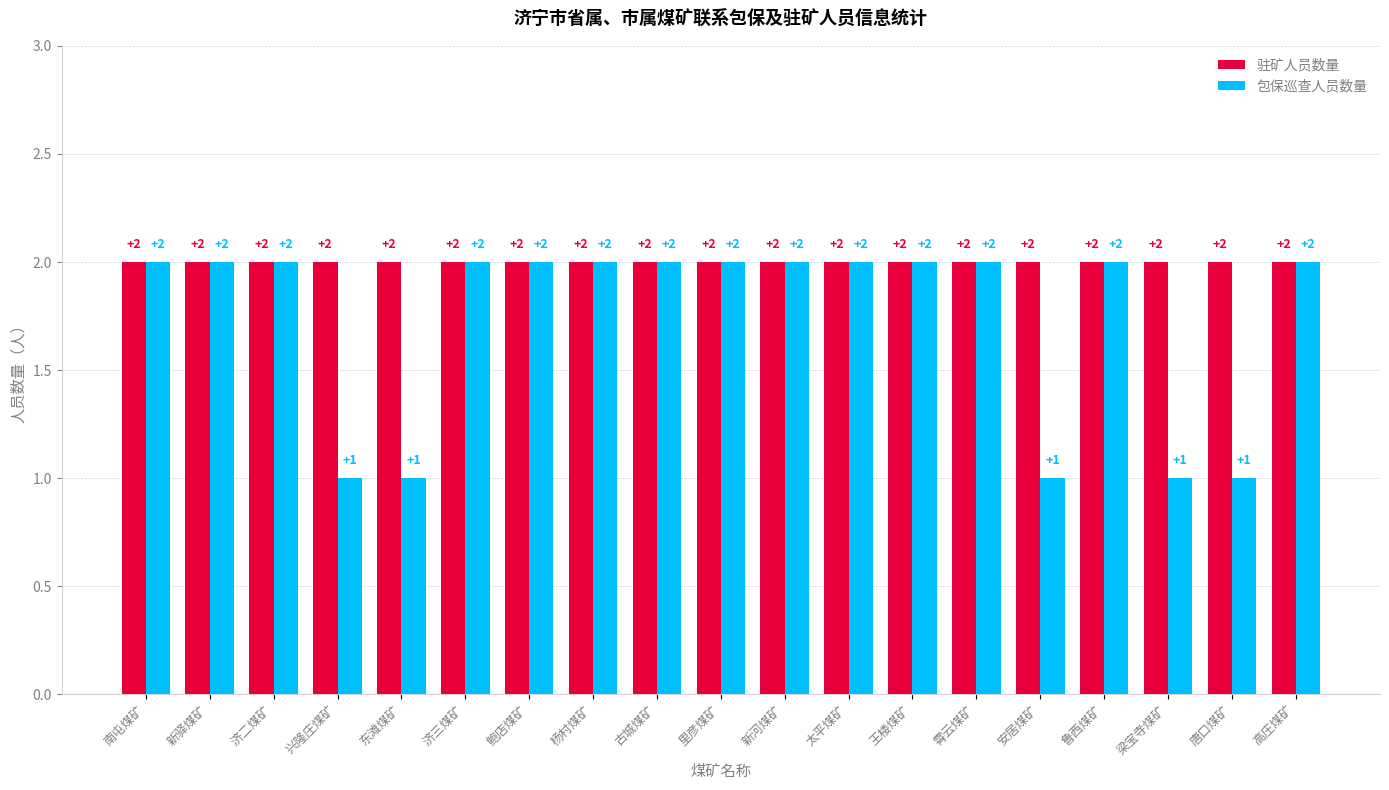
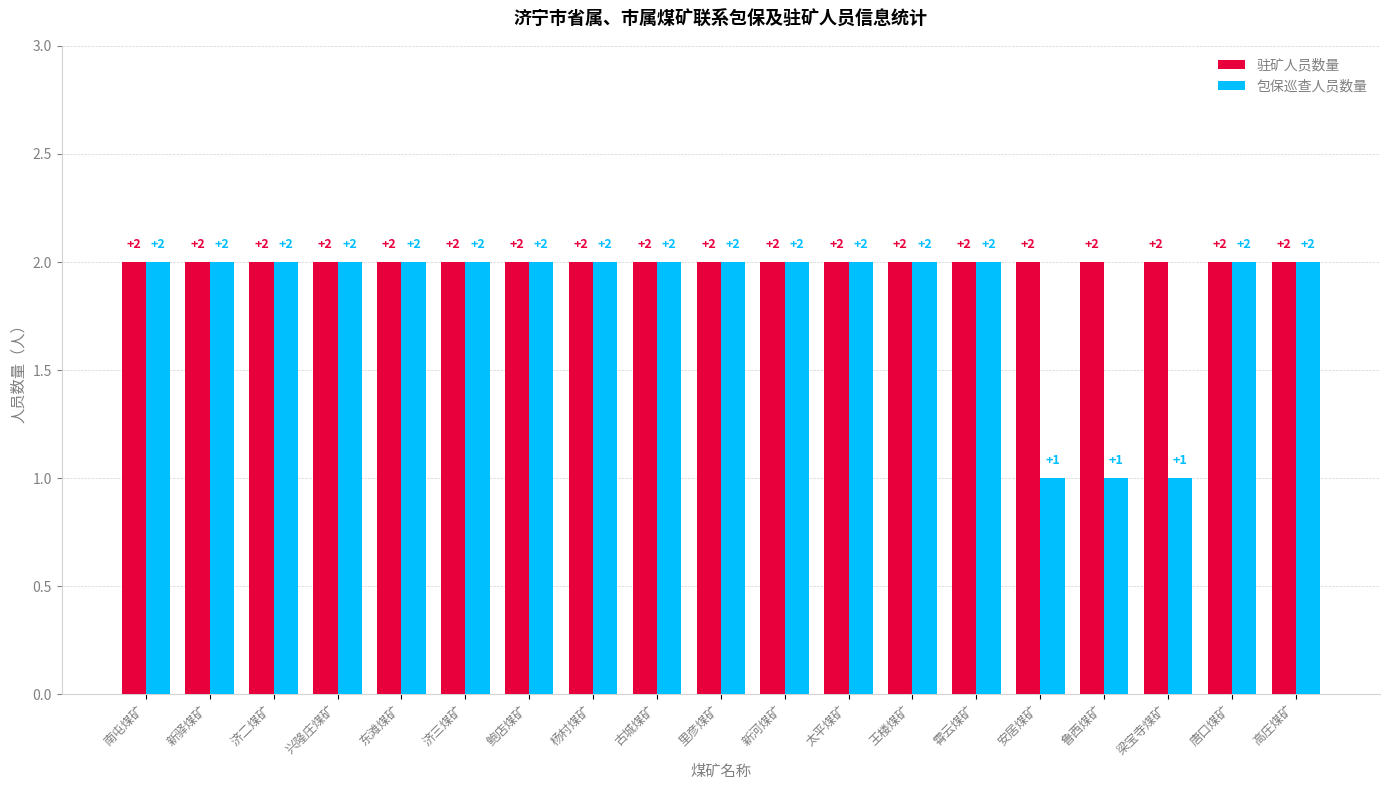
  {
    "驻矿人员数量": {
      "南屯煤矿": "+2",
      "新驿煤矿": "+2",
      "济二煤矿": "+2",
      "兴隆庄煤矿": "+2",
      "东滩煤矿": "+2",
      "济三煤矿": "+2",
      "鲍店煤矿": "+2",
      "杨村煤矿": "+2",
      "古城煤矿": "+2",
      "里彦煤矿": "+2",
      "新河煤矿": "+2",
      "太平煤矿": "+2",
      "王楼煤矿": "+2",
      "霄云煤矿": "+2",
      "安居煤矿": "+2",
      "鲁西煤矿": "+2",
      "梁宝寺煤矿": "+2",
      "唐口煤矿": "+2",
      "高庄煤矿": "+2"
    },
    "包保巡查人员数量": {
      "南屯煤矿": "+2",
      "新驿煤矿": "+2",
      "济二煤矿": "+2",
-     "兴隆庄煤矿": "+1",
-     "东滩煤矿": "+1",
+     "兴隆庄煤矿": "+2",
+     "东滩煤矿": "+2",
      "济三煤矿": "+2",
      "鲍店煤矿": "+2",
      "杨村煤矿": "+2",
      "古城煤矿": "+2",
      "里彦煤矿": "+2",
      "新河煤矿": "+2",
      "太平煤矿": "+2",
      "王楼煤矿": "+2",
      "霄云煤矿": "+2",
      "安居煤矿": "+1",
-     "鲁西煤矿": "+2",
+     "鲁西煤矿": "+1",
      "梁宝寺煤矿": "+1",
-     "唐口煤矿": "+1",
+     "唐口煤矿": "+2",
      "高庄煤矿": "+2"
    }
  }
